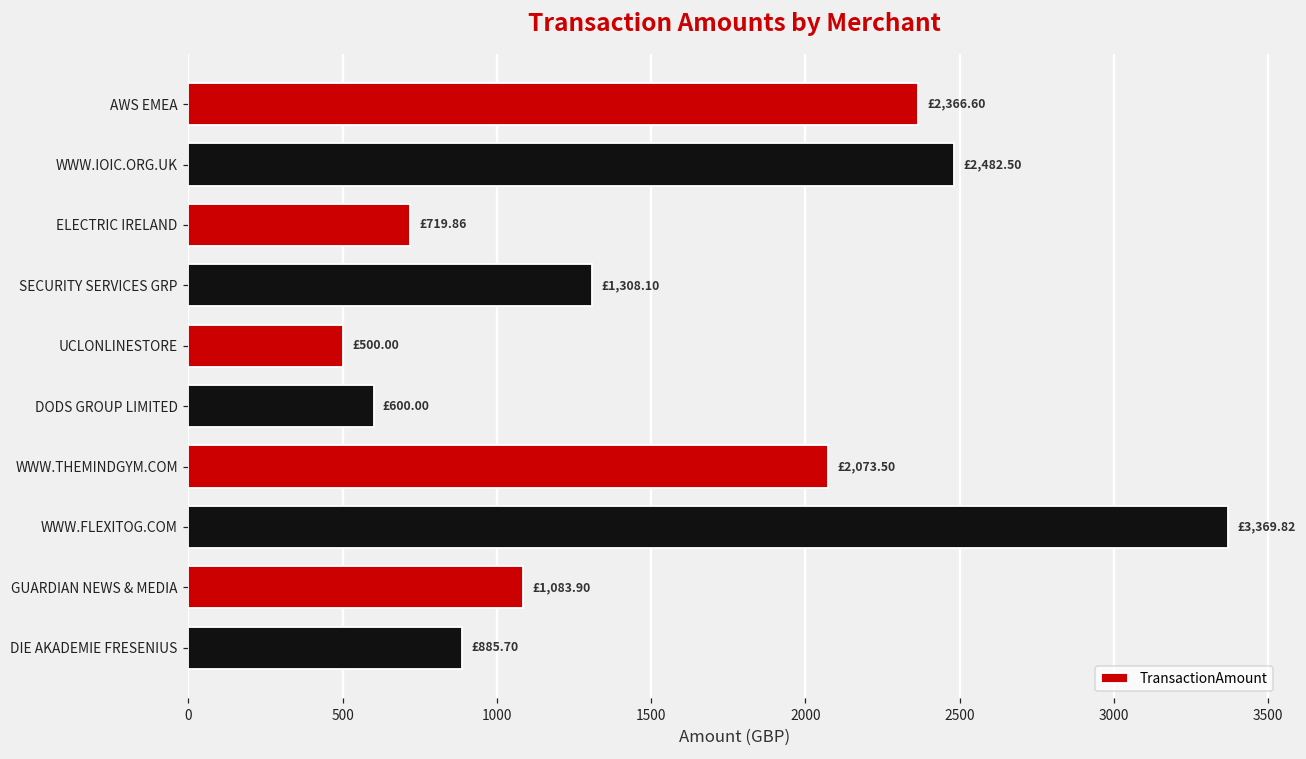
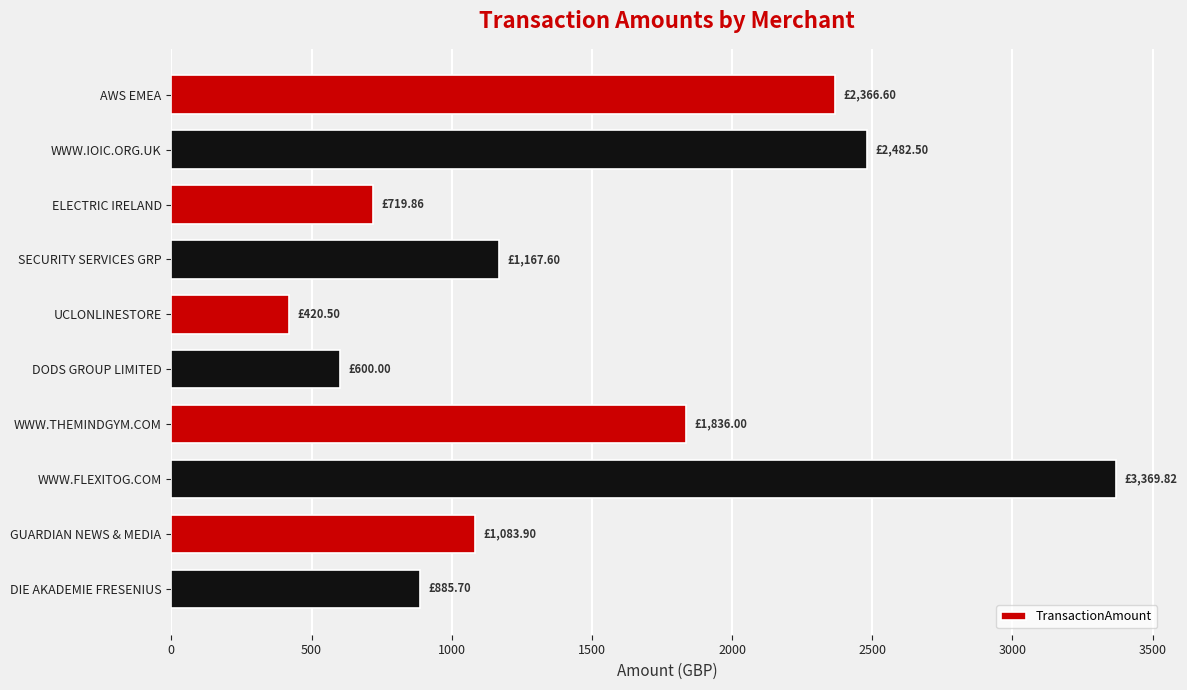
  {
    "AWS EMEA": "£2,366.60",
    "WWW.IOIC.ORG.UK": "£2,482.50",
    "ELECTRIC IRELAND": "£719.86",
-   "SECURITY SERVICES GRP": "£1,308.10",
-   "UCLONLINESTORE": "£500.00",
+   "SECURITY SERVICES GRP": "£1,167.60",
+   "UCLONLINESTORE": "£420.50",
    "DODS GROUP LIMITED": "£600.00",
-   "WWW.THEMINDGYM.COM": "£2,073.50",
+   "WWW.THEMINDGYM.COM": "£1,836.00",
    "WWW.FLEXITOG.COM": "£3,369.82",
    "GUARDIAN NEWS & MEDIA": "£1,083.90",
    "DIE AKADEMIE FRESENIUS": "£885.70"
  }
